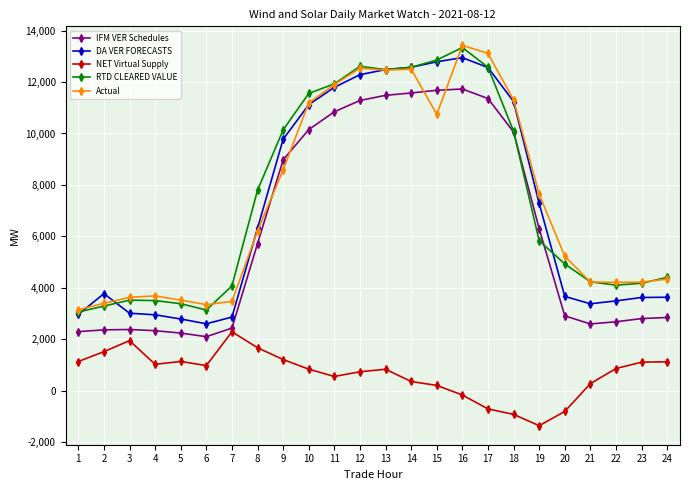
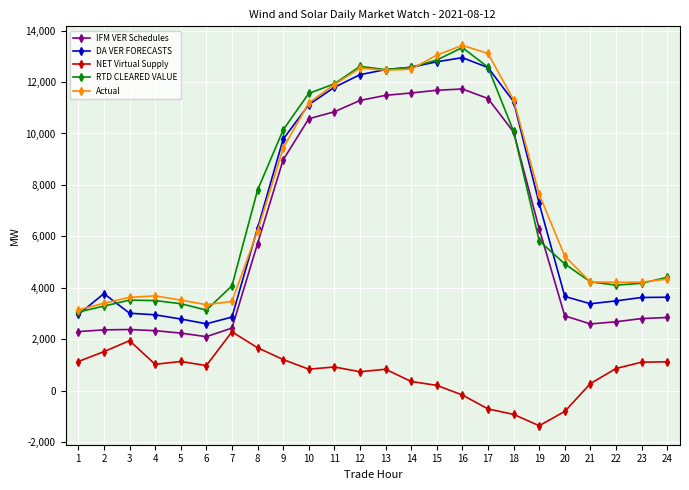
  {
    "IFM VER Schedules": {
      "1": "2,300",
      "2": "2,400",
      "3": "2,400",
      "4": "2,300",
      "5": "2,200",
      "6": "2,100",
      "7": "2,400",
      "8": "5,700",
      "9": "9,000",
-     "10": "10,200",
+     "10": "10,600",
      "11": "10,800",
      "12": "11,300",
      "13": "11,500",
      "14": "11,600",
      "15": "11,700",
      "16": "11,700",
      "17": "11,400",
      "19": "6,300",
      "20": "2,900",
      "21": "2,600",
      "22": "2,700",
      "23": "2,800",
      "24": "2,800"
    },
    "DA VER FORECASTS": {
      "2": "3,800",
      "3": "3,000",
      "4": "2,900",
      "5": "2,800",
      "6": "2,600",
      "7": "2,900",
      "8": "6,300",
      "9": "9,800",
      "11": "11,800",
      "12": "12,300",
      "16": "12,900",
      "19": "7,300",
      "20": "3,700",
      "21": "3,400",
      "22": "3,500",
      "23": "3,600",
      "24": "3,600"
    },
    "NET Virtual Supply": {
      "1": "1,100",
      "2": "1,500",
      "3": "1,900",
      "4": "1,000",
      "5": "1,100",
      "6": "1,000",
      "7": "2,300",
      "8": "1,700",
      "9": "1,200",
      "10": "800",
-     "11": "500",
+     "11": "900",
      "12": "700",
      "13": "800",
      "14": "400",
      "15": "200",
      "16": "-200",
      "17": "-700",
      "18": "-900",
      "19": "-1,400",
      "20": "-800",
      "21": "300",
      "22": "900",
      "23": "1,100",
      "24": "1,100"
    },
    "RTD CLEARED VALUE": {
      "2": "3,300",
      "3": "3,500",
      "4": "3,500",
      "5": "3,400",
      "6": "3,100",
      "7": "4,100",
      "8": "7,800",
      "9": "10,100",
      "10": "11,600",
      "19": "5,800",
      "20": "4,900",
      "22": "4,100"
    },
    "Actual": {
      "2": "3,400",
      "3": "3,600",
      "4": "3,700",
      "5": "3,500",
      "6": "3,300",
      "7": "3,500",
      "8": "6,200",
-     "9": "8,600",
-     "15": "10,700",
+     "9": "9,400",
+     "15": "13,000",
      "17": "13,100",
      "19": "7,600",
      "20": "5,200",
      "22": "4,200"
    }
  }
